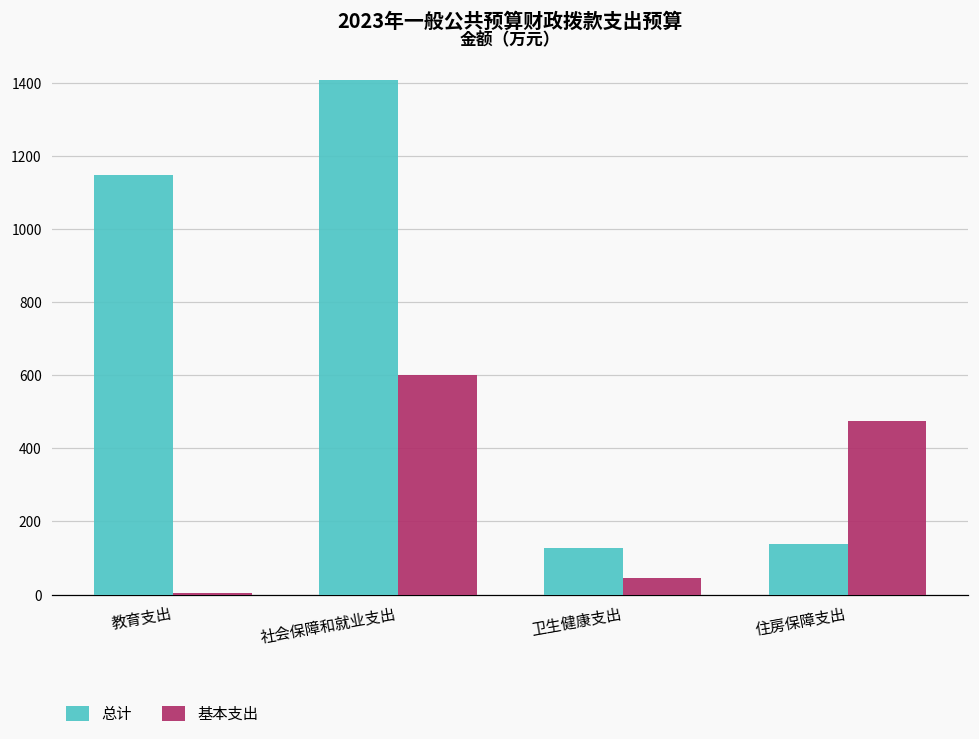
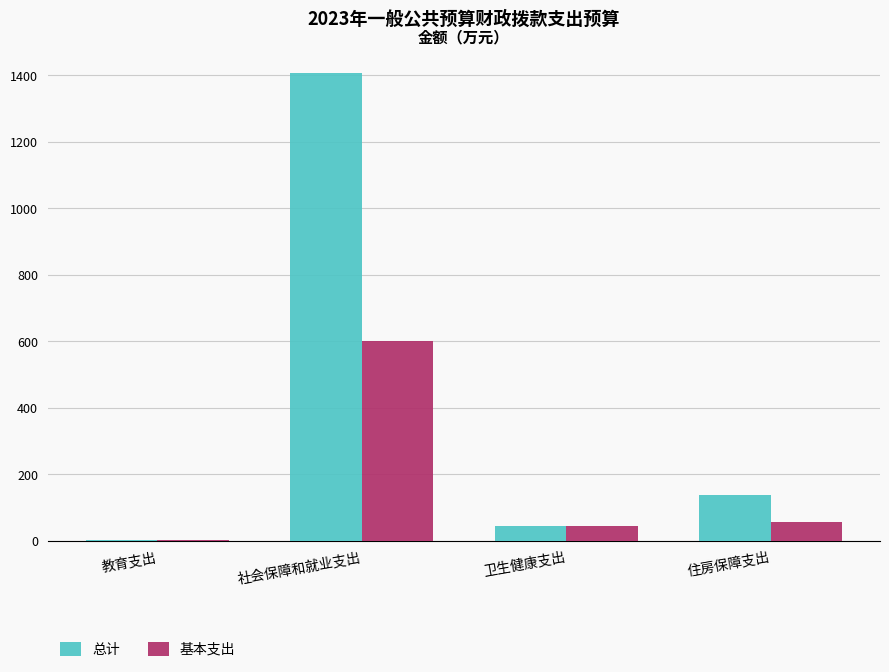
  {
    "总计": {
-     "教育支出": 1150,
+     "教育支出": 0,
      "社会保障和就业支出": 1410,
-     "卫生健康支出": 130,
+     "卫生健康支出": 50,
      "住房保障支出": 140
    },
    "基本支出": {
      "社会保障和就业支出": 600,
      "卫生健康支出": 50,
-     "住房保障支出": 470
+     "住房保障支出": 60
    }
  }
